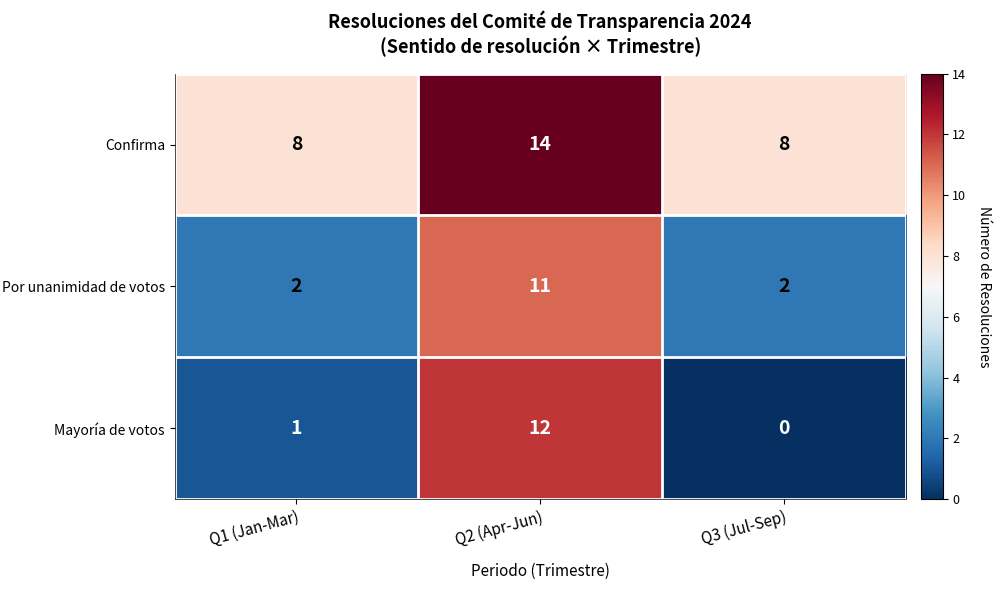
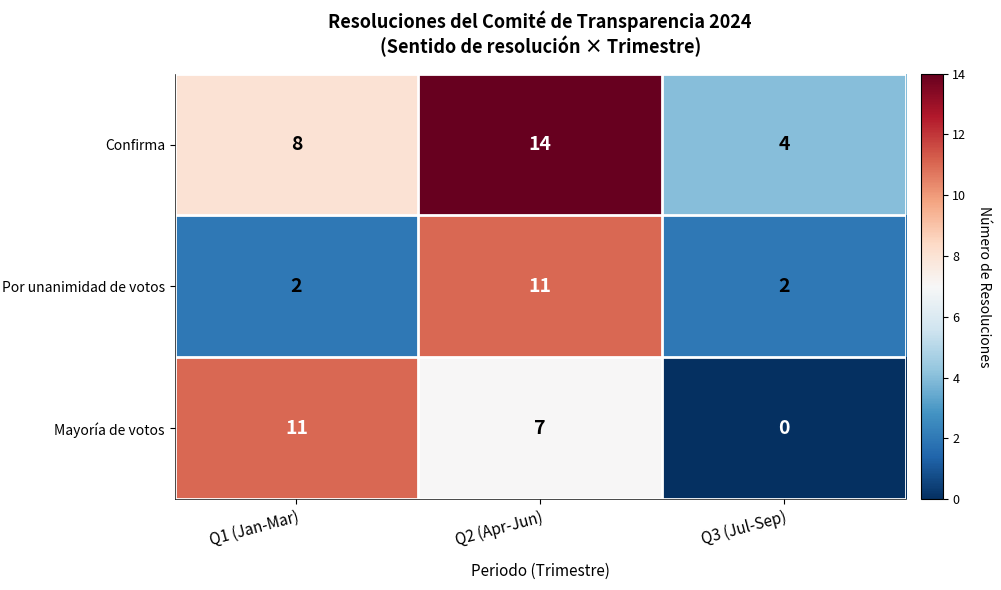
  {
    "Confirma": {
      "Q1 (Jan-Mar)": 8,
      "Q2 (Apr-Jun)": 14,
-     "Q3 (Jul-Sep)": 8
+     "Q3 (Jul-Sep)": 4
    },
    "Por unanimidad de votos": {
      "Q1 (Jan-Mar)": 2,
      "Q2 (Apr-Jun)": 11,
      "Q3 (Jul-Sep)": 2
    },
    "Mayoría de votos": {
-     "Q1 (Jan-Mar)": 1,
-     "Q2 (Apr-Jun)": 12,
+     "Q1 (Jan-Mar)": 11,
+     "Q2 (Apr-Jun)": 7,
      "Q3 (Jul-Sep)": 0
    }
  }
